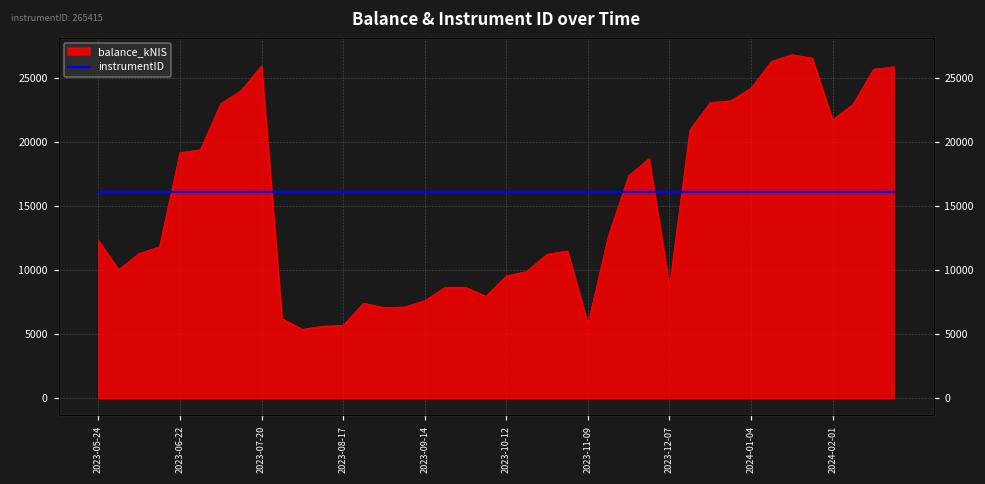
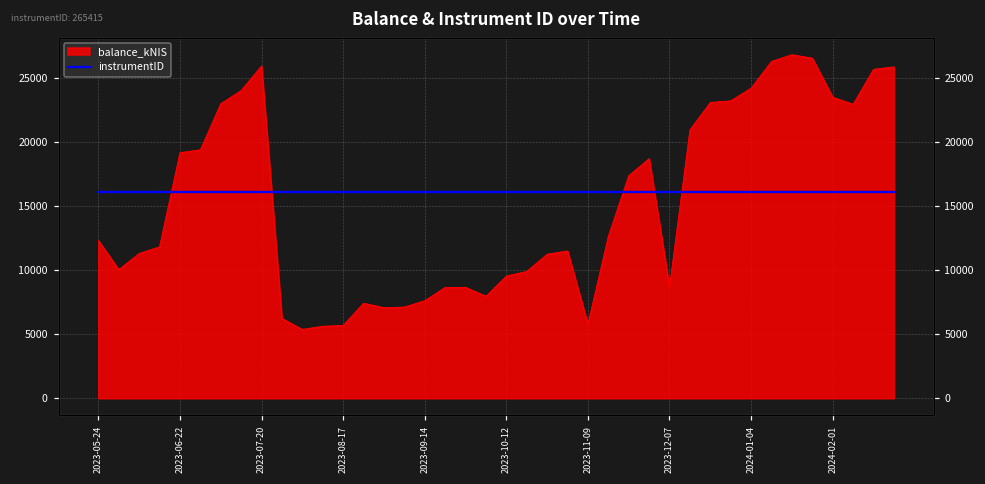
  {
    "balance_kNIS": {
      "2023-05-24": 12300,
      "2023-06-22": 19200,
      "2023-07-20": 25900,
      "2023-08-17": 5700,
      "2023-09-14": 7600,
      "2023-10-12": 9500,
      "2023-11-09": 5800,
      "2023-12-07": 8700,
      "2024-01-04": 24200,
-     "2024-02-01": 21700
+     "2024-02-01": 23500
    },
    "instrumentID": {
      "2023-05-24": 16100,
      "2023-06-22": 16100,
      "2023-07-20": 16100,
      "2023-08-17": 16100,
      "2023-09-14": 16100,
      "2023-10-12": 16100,
      "2023-11-09": 16100,
      "2023-12-07": 16100,
      "2024-01-04": 16100,
      "2024-02-01": 16100
    }
  }
